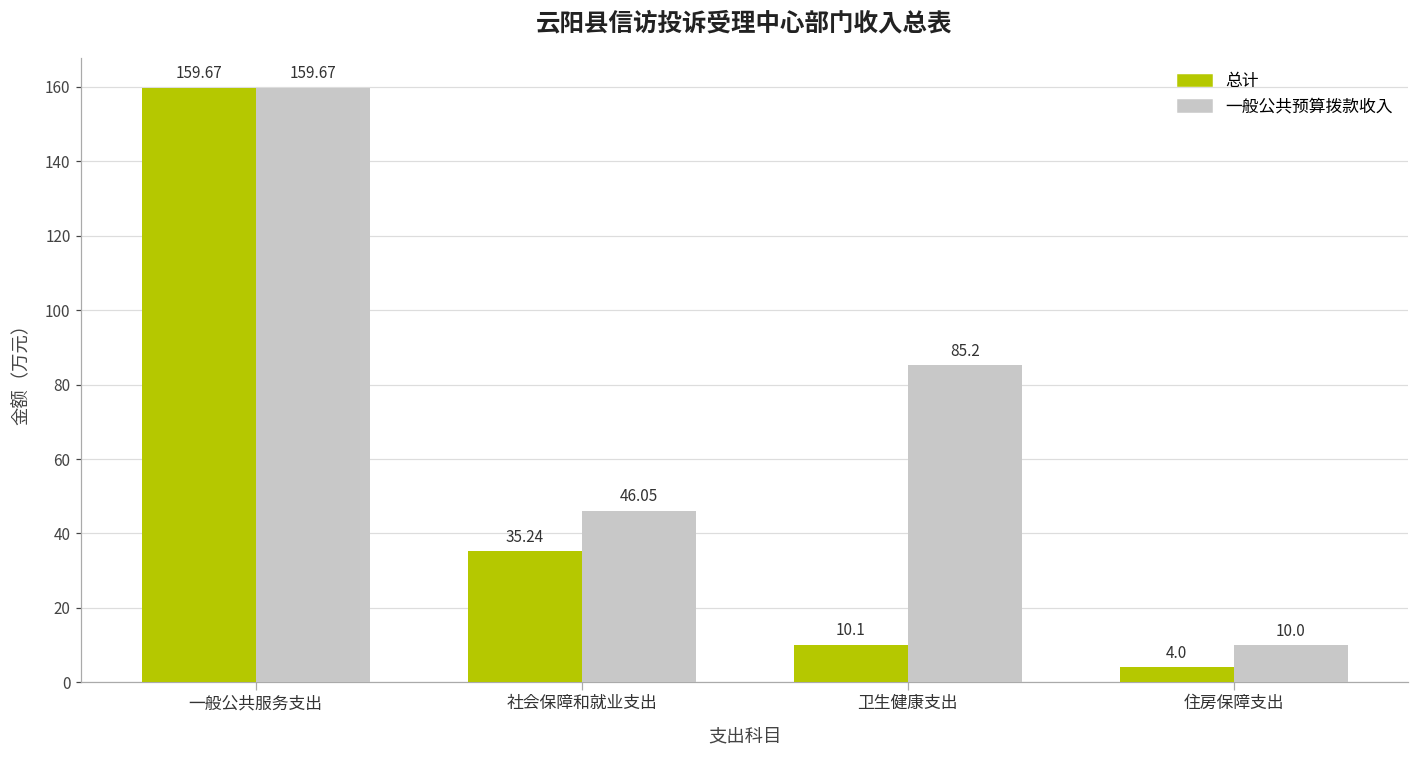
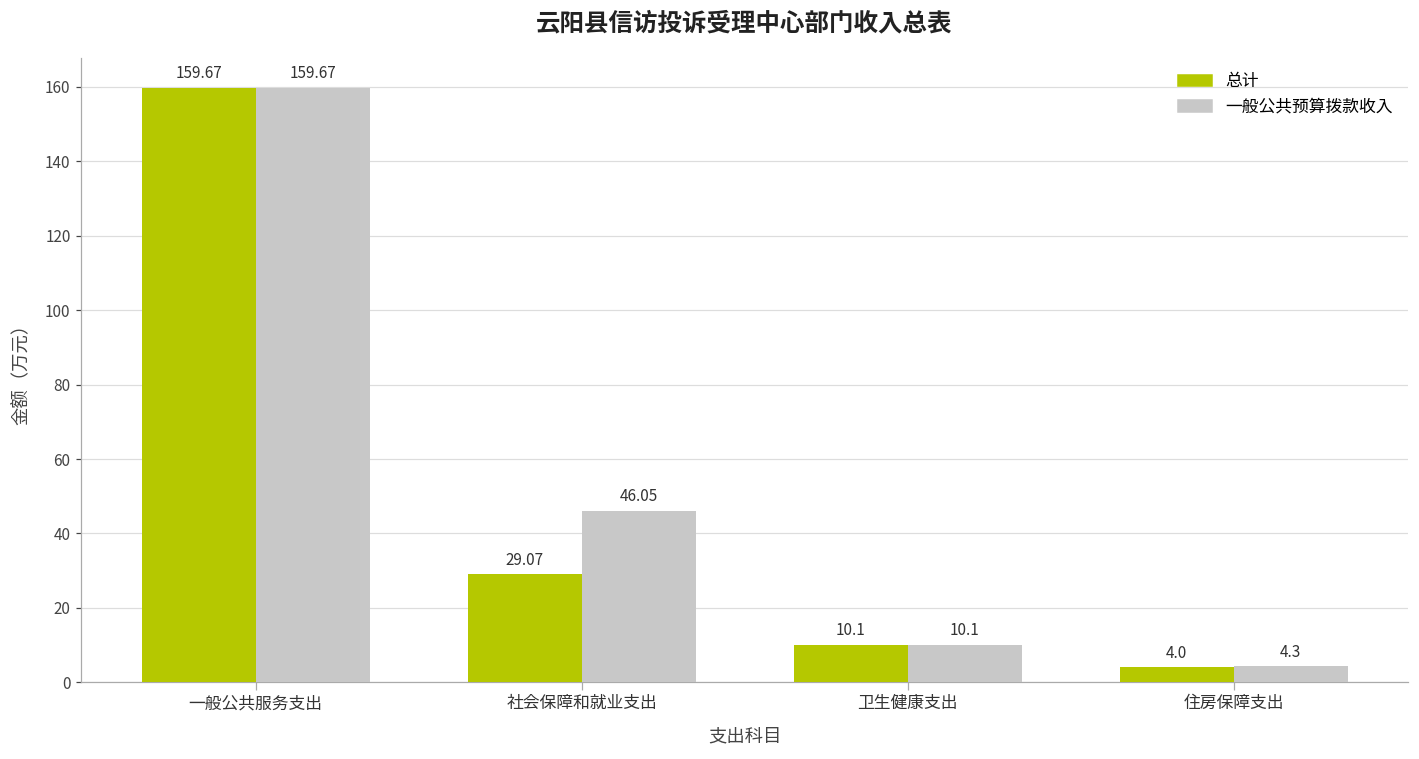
  {
    "总计": {
      "一般公共服务支出": 159.67,
-     "社会保障和就业支出": 35.24,
+     "社会保障和就业支出": 29.07,
      "卫生健康支出": 10.1,
      "住房保障支出": 4.0
    },
    "一般公共预算拨款收入": {
      "一般公共服务支出": 159.67,
      "社会保障和就业支出": 46.05,
-     "卫生健康支出": 85.2,
-     "住房保障支出": 10.0
+     "卫生健康支出": 10.1,
+     "住房保障支出": 4.3
    }
  }
